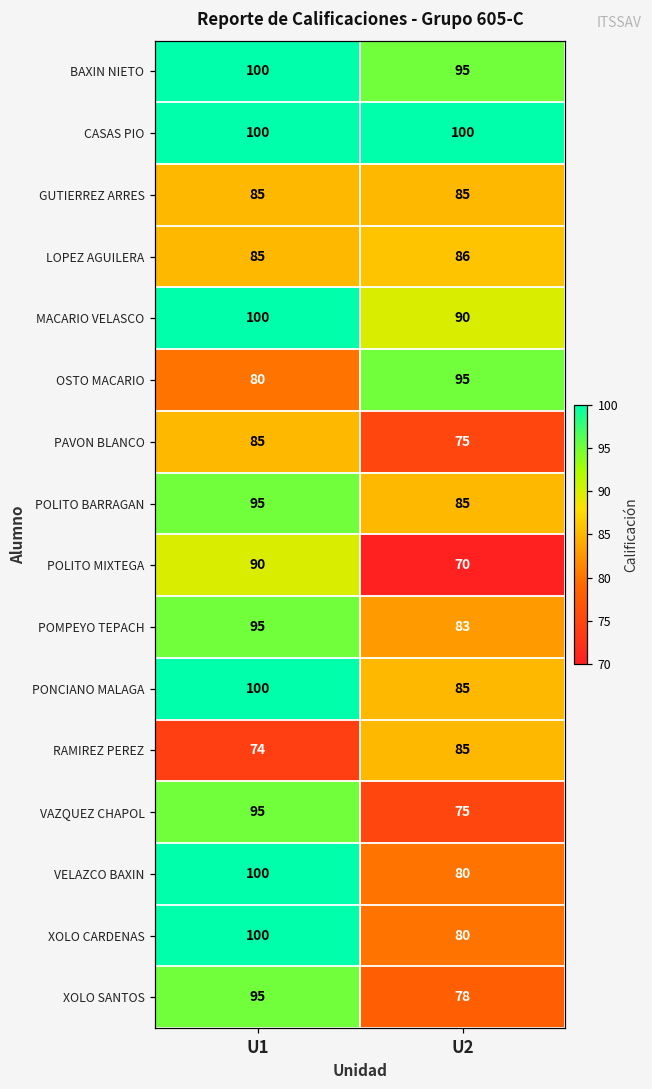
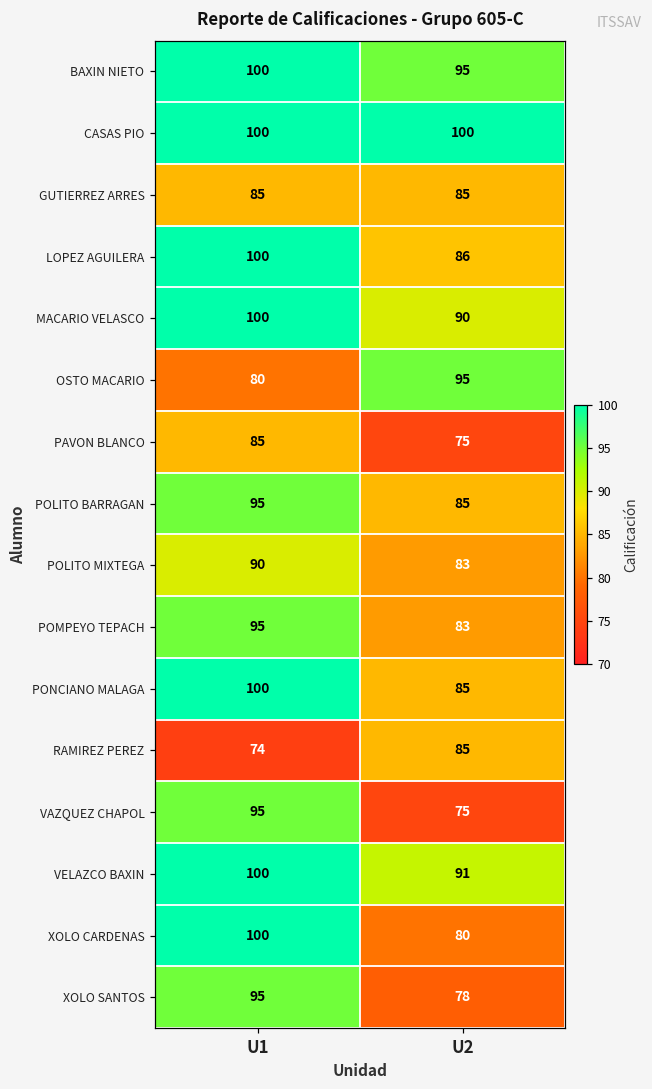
  {
    "BAXIN NIETO": {
      "U1": 100,
      "U2": 95
    },
    "CASAS PIO": {
      "U1": 100,
      "U2": 100
    },
    "GUTIERREZ ARRES": {
      "U1": 85,
      "U2": 85
    },
    "LOPEZ AGUILERA": {
-     "U1": 85,
+     "U1": 100,
      "U2": 86
    },
    "MACARIO VELASCO": {
      "U1": 100,
      "U2": 90
    },
    "OSTO MACARIO": {
      "U1": 80,
      "U2": 95
    },
    "PAVON BLANCO": {
      "U1": 85,
      "U2": 75
    },
    "POLITO BARRAGAN": {
      "U1": 95,
      "U2": 85
    },
    "POLITO MIXTEGA": {
      "U1": 90,
-     "U2": 70
+     "U2": 83
    },
    "POMPEYO TEPACH": {
      "U1": 95,
      "U2": 83
    },
    "PONCIANO MALAGA": {
      "U1": 100,
      "U2": 85
    },
    "RAMIREZ PEREZ": {
      "U1": 74,
      "U2": 85
    },
    "VAZQUEZ CHAPOL": {
      "U1": 95,
      "U2": 75
    },
    "VELAZCO BAXIN": {
      "U1": 100,
-     "U2": 80
+     "U2": 91
    },
    "XOLO CARDENAS": {
      "U1": 100,
      "U2": 80
    },
    "XOLO SANTOS": {
      "U1": 95,
      "U2": 78
    }
  }
